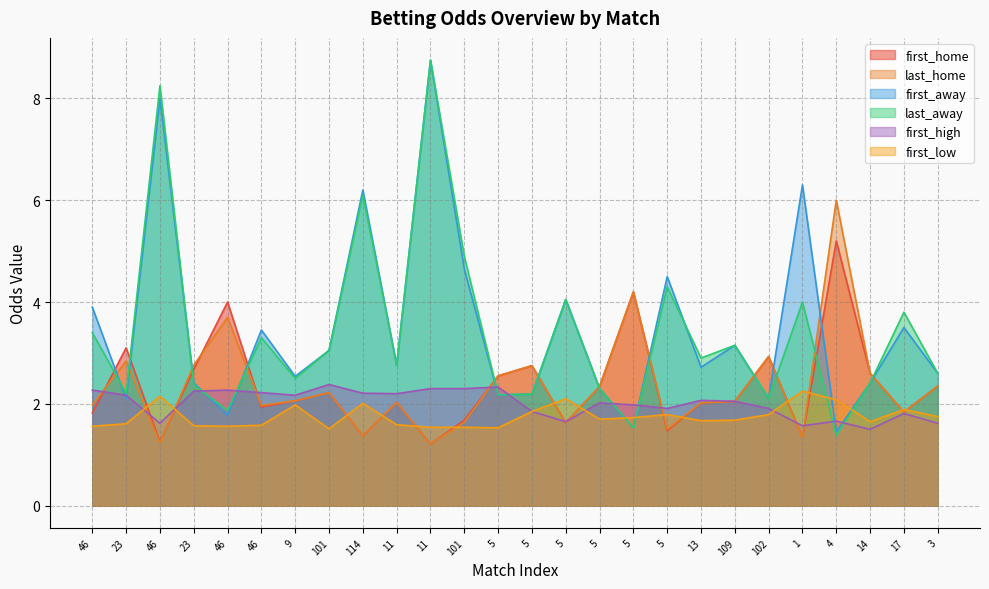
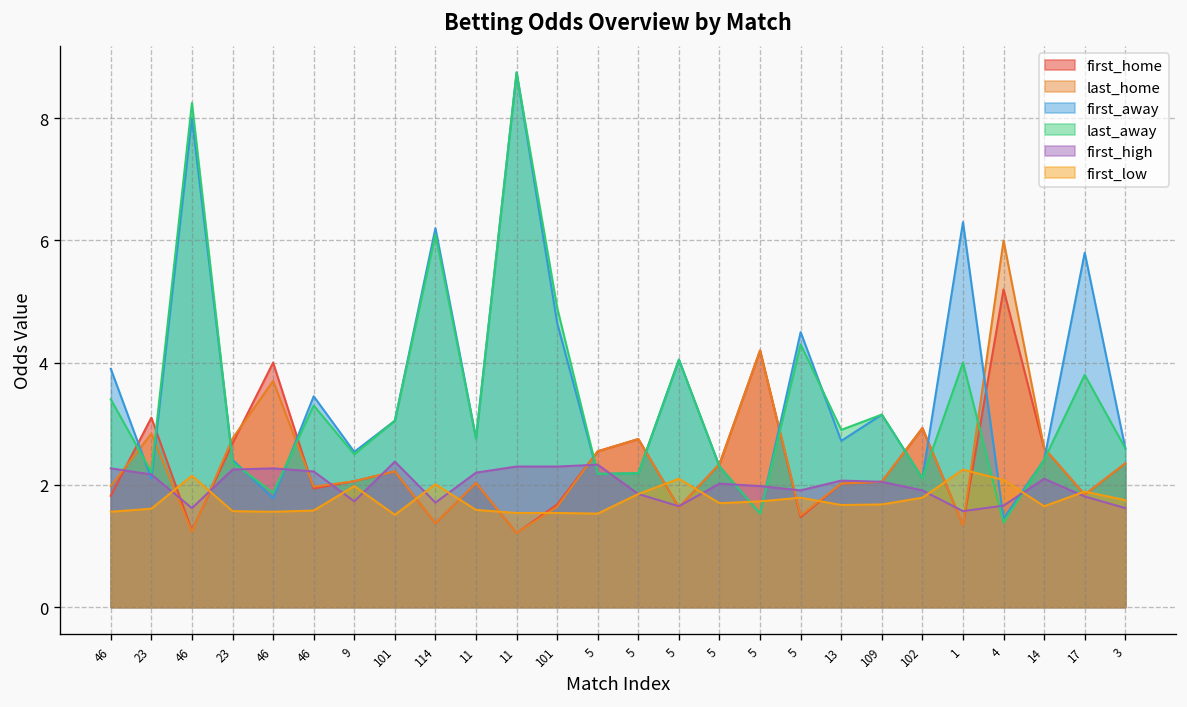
  {
    "first_away": {
      "114": 6.2,
      "13": 2.7,
      "1": 6.3,
      "4": 1.5,
-     "17": 3.5
+     "17": 5.8
    },
    "last_away": {
      "114": 6.1,
      "13": 2.9,
      "1": 4.0,
      "4": 1.4,
      "17": 3.8
    },
    "first_high": {
-     "9": 2.2,
-     "114": 2.2,
+     "9": 1.7,
+     "114": 1.7,
      "13": 2.1,
      "102": 1.9,
      "1": 1.6,
      "4": 1.7,
-     "14": 1.5,
+     "14": 2.1,
      "3": 1.6
    }
  }
